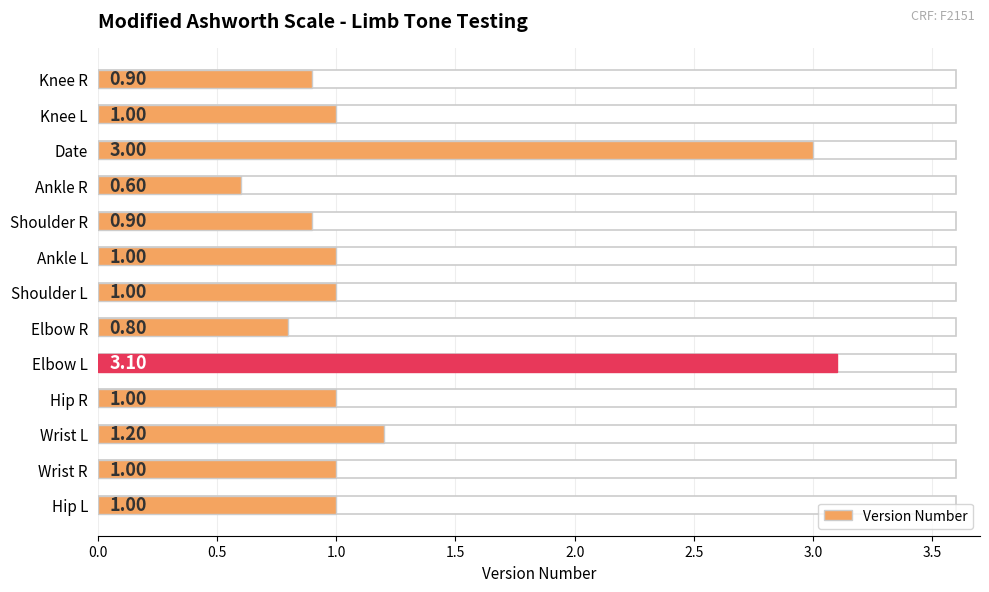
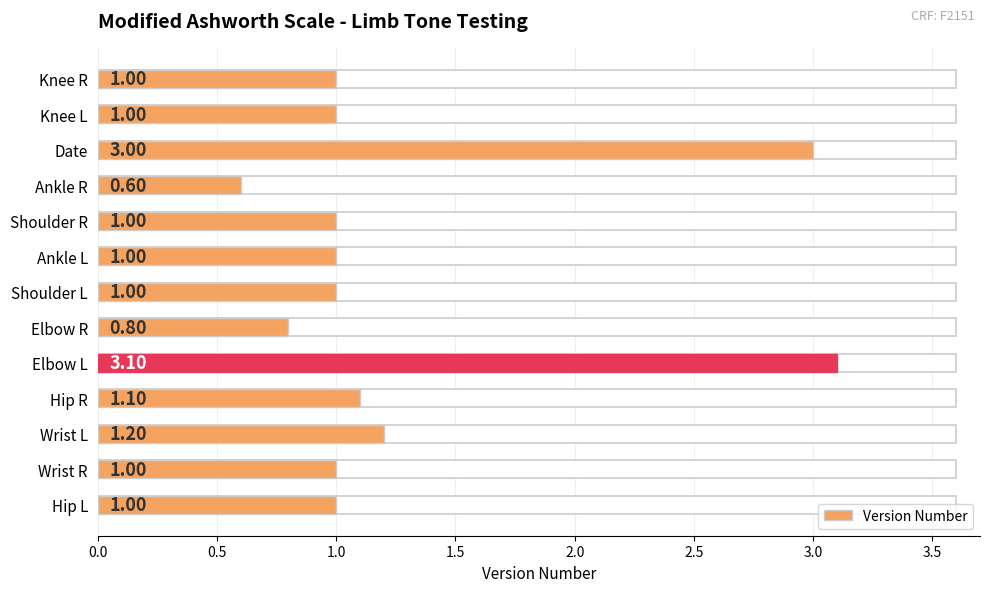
  {
    "Version Number": {
-     "Knee R": 0.90,
-     "Shoulder R": 0.90,
-     "Hip R": 1.00
+     "Knee R": 1.00,
+     "Shoulder R": 1.00,
+     "Hip R": 1.10
    }
  }
